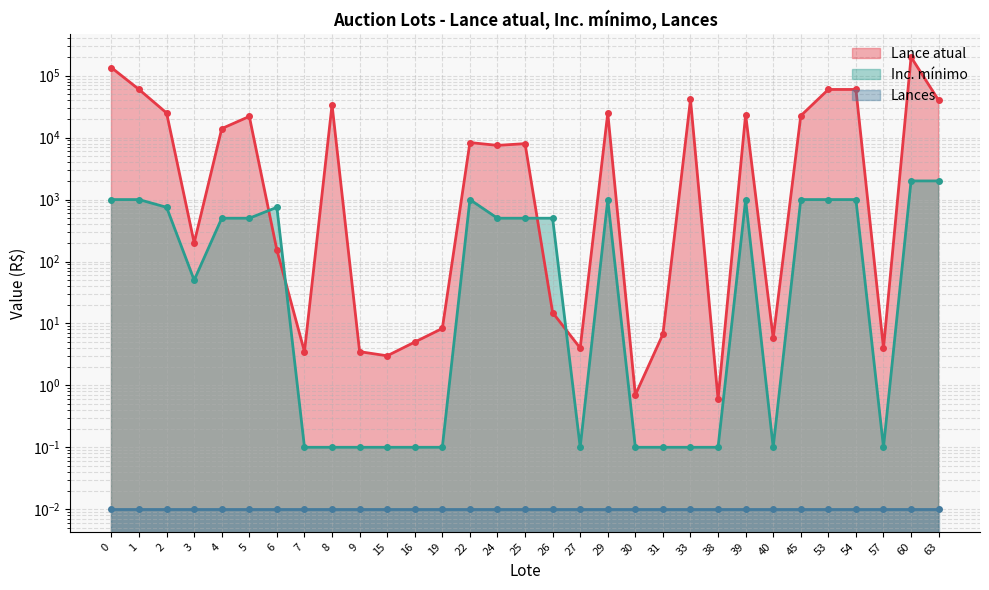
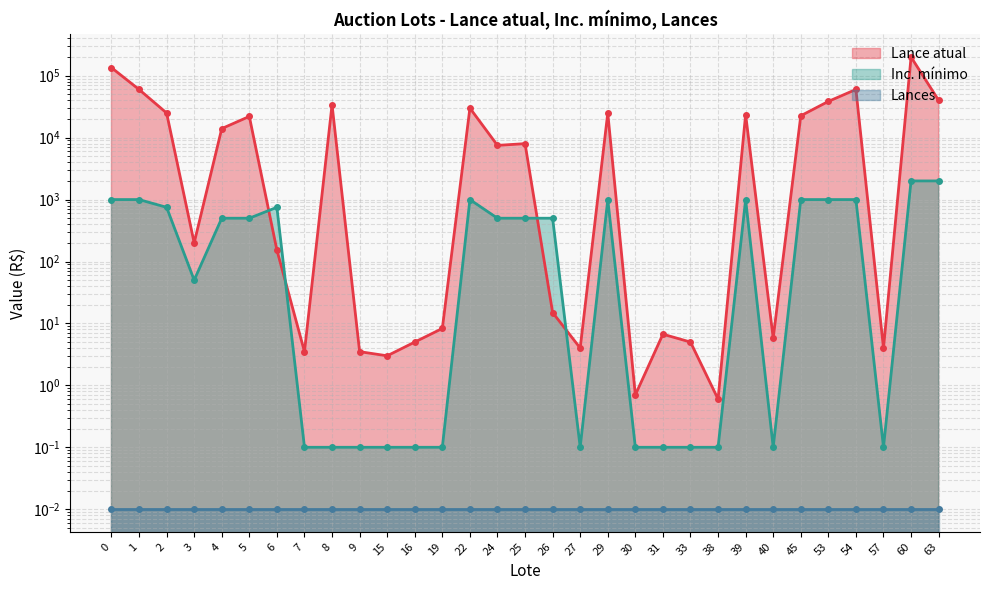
  {
    "Lance atual": {
      "0": 140000,
      "1": 60000,
      "2": 25000,
      "3": 200,
      "4": 14000,
      "5": 22000,
      "6": 150,
      "7": 4,
      "8": 30000,
      "9": 4,
      "15": 3,
      "16": 5,
      "19": 8,
-     "22": 8000,
+     "22": 30000,
      "24": 8000,
      "25": 8000,
      "26": 15,
      "27": 4,
      "29": 25000,
      "30": 0.7,
      "31": 7,
-     "33": 40000,
+     "33": 5,
      "38": 0.6,
      "39": 24000,
      "40": 6,
      "45": 23000,
-     "53": 60000,
+     "53": 40000,
      "54": 60000,
      "57": 4,
      "60": 200000,
      "63": 40000
    }
  }
